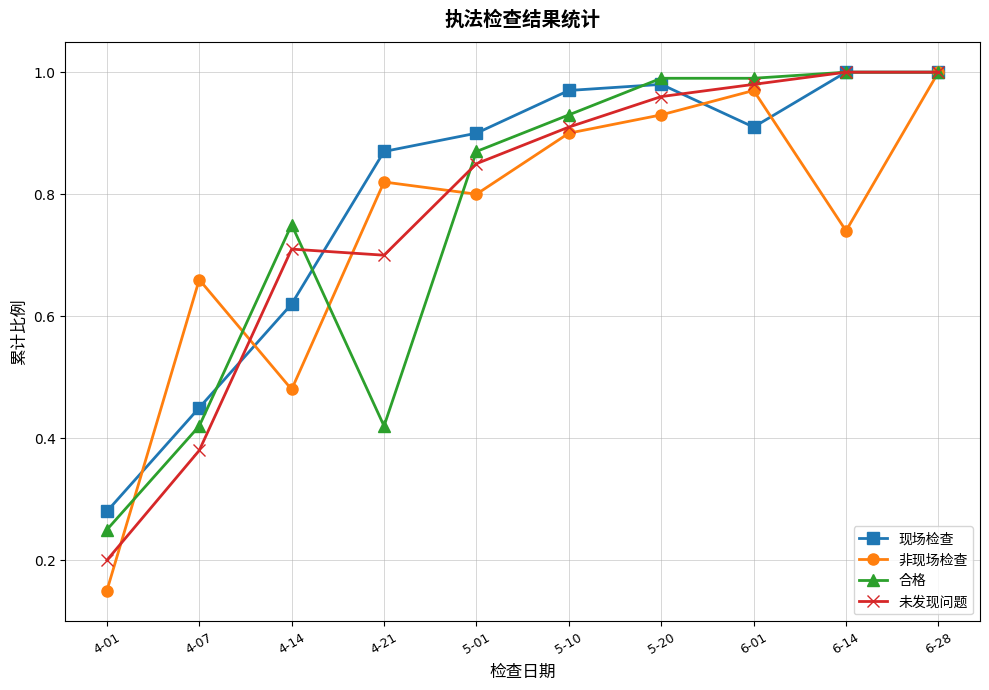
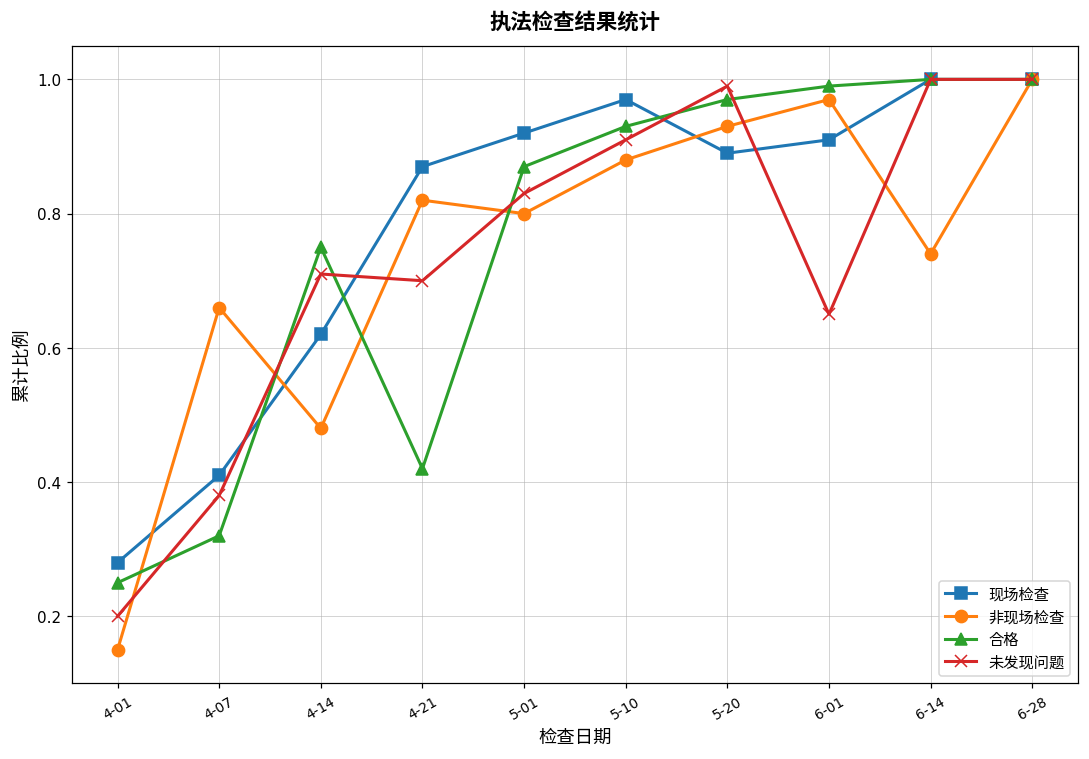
  {
    "现场检查": {
      "4-01": 0.28,
-     "4-07": 0.45,
+     "4-07": 0.41,
      "4-14": 0.62,
      "4-21": 0.87,
-     "5-01": 0.90,
+     "5-01": 0.92,
      "5-10": 0.97,
-     "5-20": 0.98,
+     "5-20": 0.89,
      "6-01": 0.91
    },
    "非现场检查": {
      "4-01": 0.15,
      "4-07": 0.66,
      "4-14": 0.48,
      "4-21": 0.82,
      "5-01": 0.80,
-     "5-10": 0.90,
+     "5-10": 0.88,
      "5-20": 0.93,
      "6-01": 0.97,
      "6-14": 0.74
    },
    "合格": {
      "4-01": 0.25,
-     "4-07": 0.42,
+     "4-07": 0.32,
      "4-14": 0.75,
      "4-21": 0.42,
      "5-01": 0.87,
      "5-10": 0.93,
-     "5-20": 0.99,
+     "5-20": 0.97,
      "6-01": 0.99
    },
    "未发现问题": {
      "4-01": 0.20,
      "4-07": 0.38,
      "4-14": 0.71,
      "4-21": 0.70,
-     "5-01": 0.85,
+     "5-01": 0.83,
      "5-10": 0.91,
-     "5-20": 0.96,
-     "6-01": 0.98
+     "5-20": 0.99,
+     "6-01": 0.65
    }
  }
